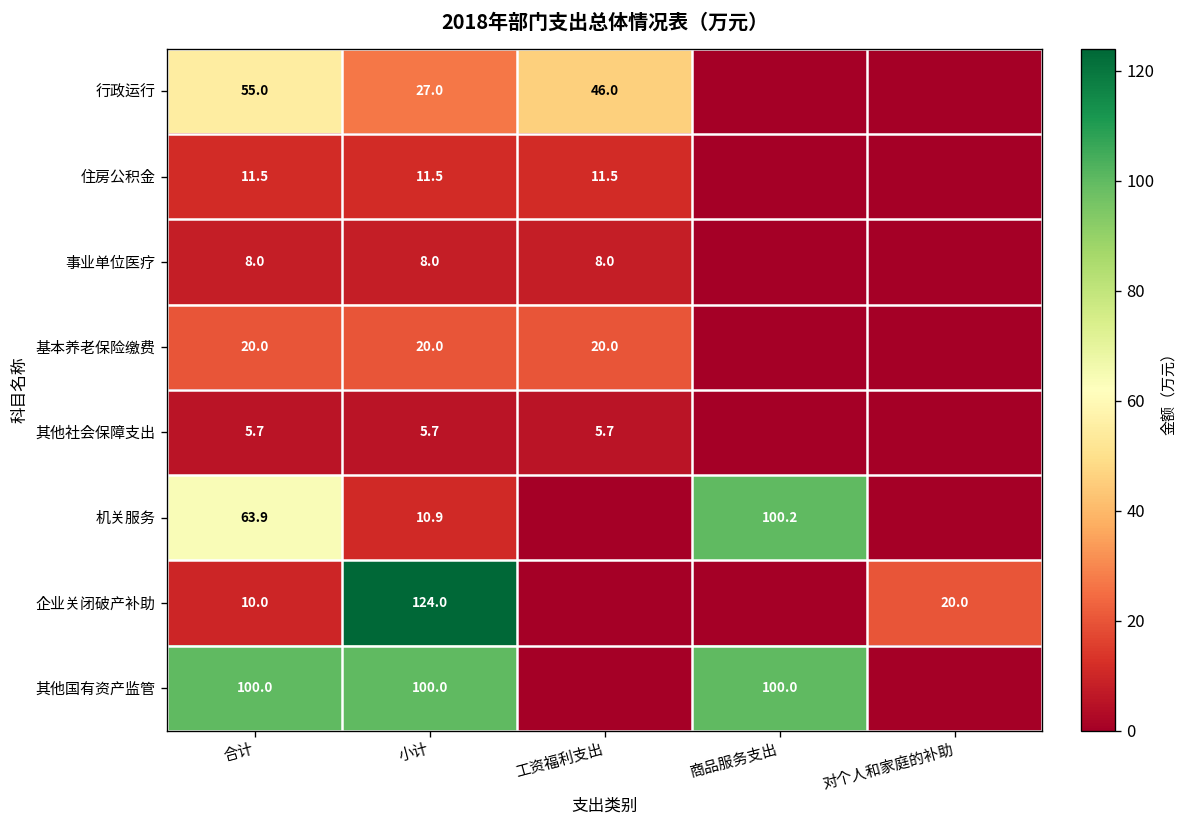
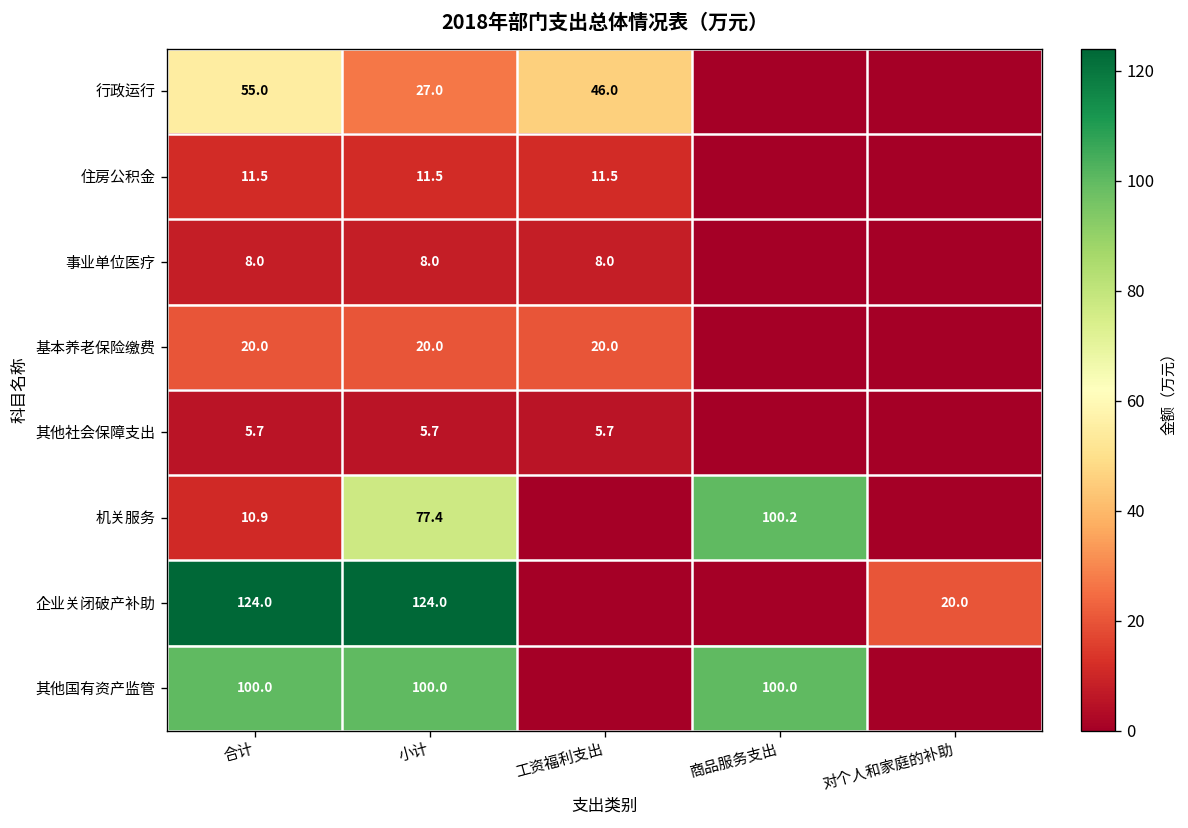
  {
    "行政运行": {
      "合计": 55.0,
      "小计": 27.0,
      "工资福利支出": 46.0
    },
    "住房公积金": {
      "合计": 11.5,
      "小计": 11.5,
      "工资福利支出": 11.5
    },
    "事业单位医疗": {
      "合计": 8.0,
      "小计": 8.0,
      "工资福利支出": 8.0
    },
    "基本养老保险缴费": {
      "合计": 20.0,
      "小计": 20.0,
      "工资福利支出": 20.0
    },
    "其他社会保障支出": {
      "合计": 5.7,
      "小计": 5.7,
      "工资福利支出": 5.7
    },
    "机关服务": {
-     "合计": 63.9,
-     "小计": 10.9,
+     "合计": 10.9,
+     "小计": 77.4,
      "商品服务支出": 100.2
    },
    "企业关闭破产补助": {
-     "合计": 10.0,
+     "合计": 124.0,
      "小计": 124.0,
      "对个人和家庭的补助": 20.0
    },
    "其他国有资产监管": {
      "合计": 100.0,
      "小计": 100.0,
      "商品服务支出": 100.0
    }
  }
